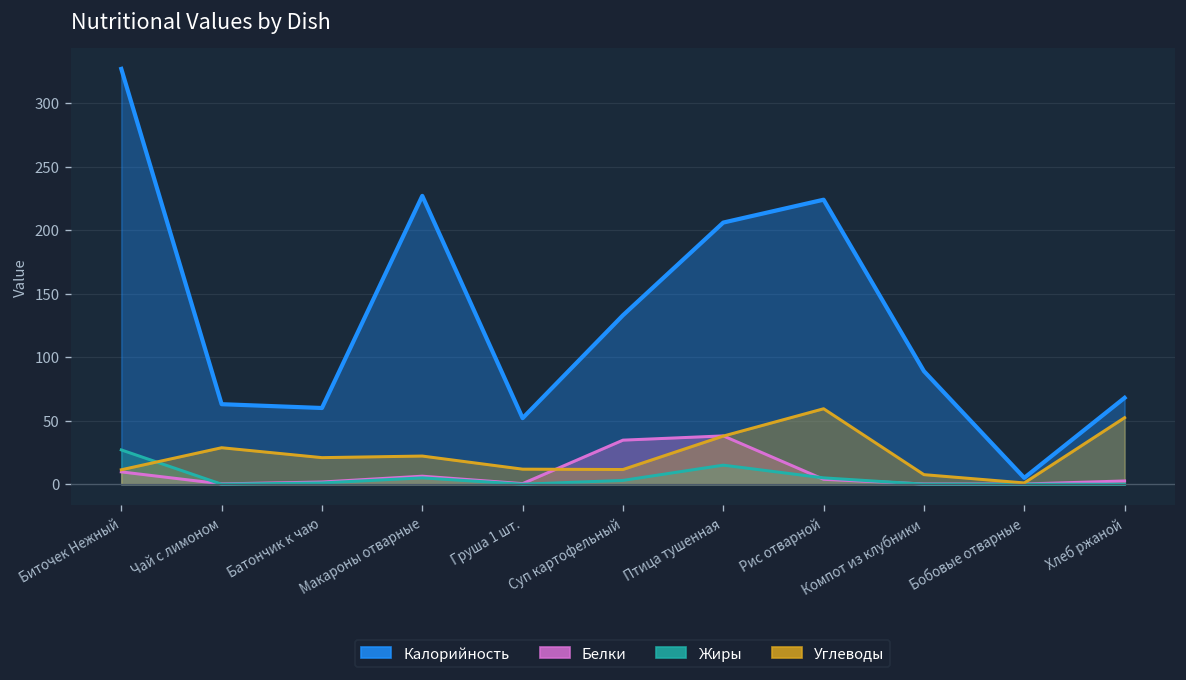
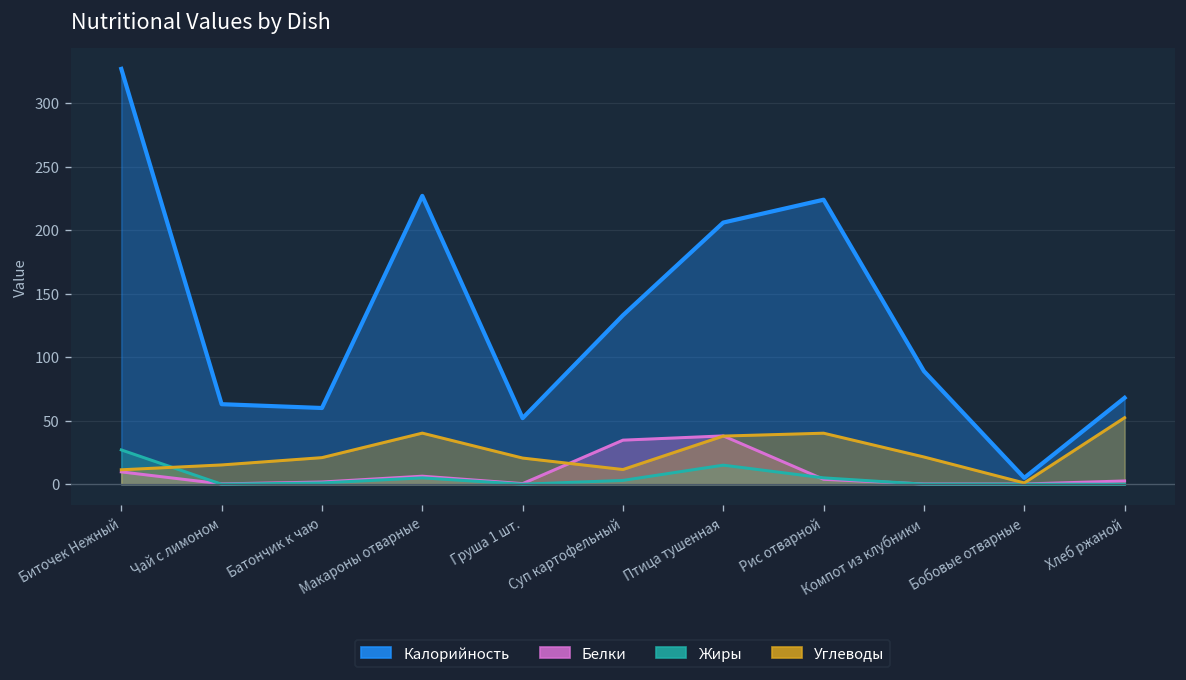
  {
    "Белки": {
      "Суп картофельный": 35,
      "Хлеб ржаной": 3
    },
    "Углеводы": {
-     "Чай с лимоном": 29,
+     "Чай с лимоном": 15,
      "Батончик к чаю": 21,
-     "Макароны отварные": 22,
-     "Груша 1 шт.": 12,
+     "Макароны отварные": 40,
+     "Груша 1 шт.": 21,
      "Суп картофельный": 12,
-     "Рис отварной": 59,
-     "Компот из клубники": 8,
+     "Рис отварной": 40,
+     "Компот из клубники": 21,
      "Хлеб ржаной": 52
    }
  }
